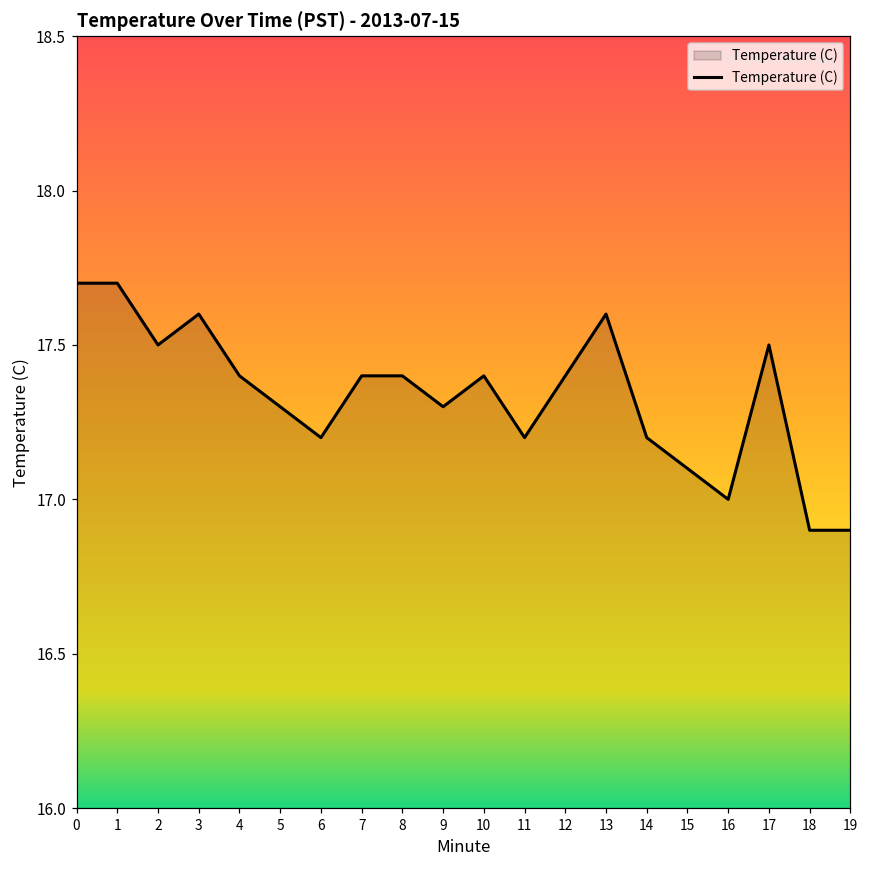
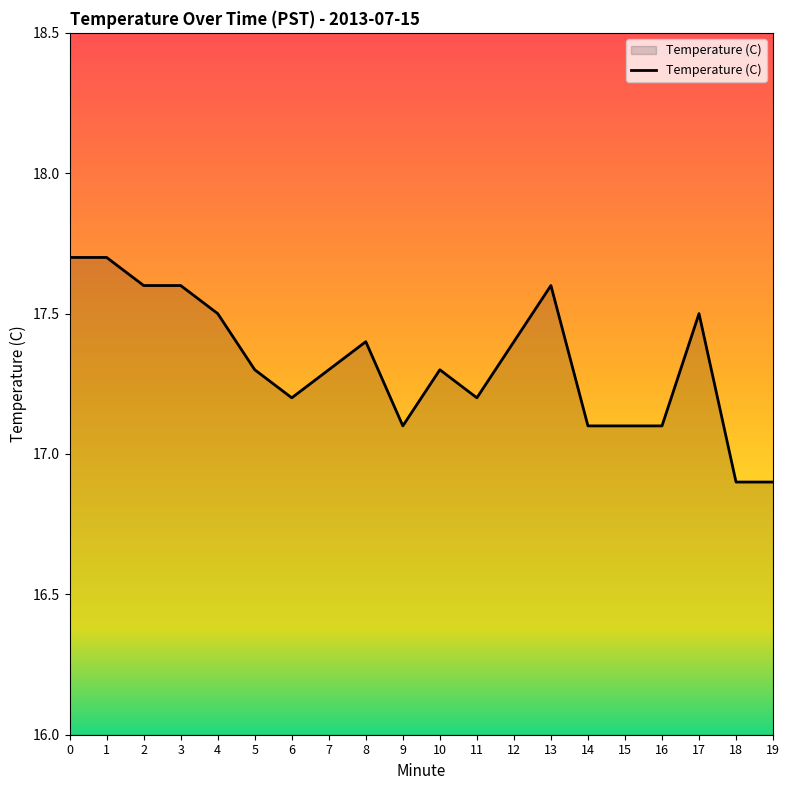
  {
    "0": 17.7,
    "1": 17.7,
-   "2": 17.5,
+   "2": 17.6,
    "3": 17.6,
-   "4": 17.4,
+   "4": 17.5,
    "5": 17.3,
    "6": 17.2,
-   "7": 17.4,
+   "7": 17.3,
    "8": 17.4,
-   "9": 17.3,
-   "10": 17.4,
+   "9": 17.1,
+   "10": 17.3,
    "11": 17.2,
    "12": 17.4,
    "13": 17.6,
-   "14": 17.2,
+   "14": 17.1,
    "15": 17.1,
-   "16": 17.0,
+   "16": 17.1,
    "17": 17.5,
    "18": 16.9,
    "19": 16.9
  }
